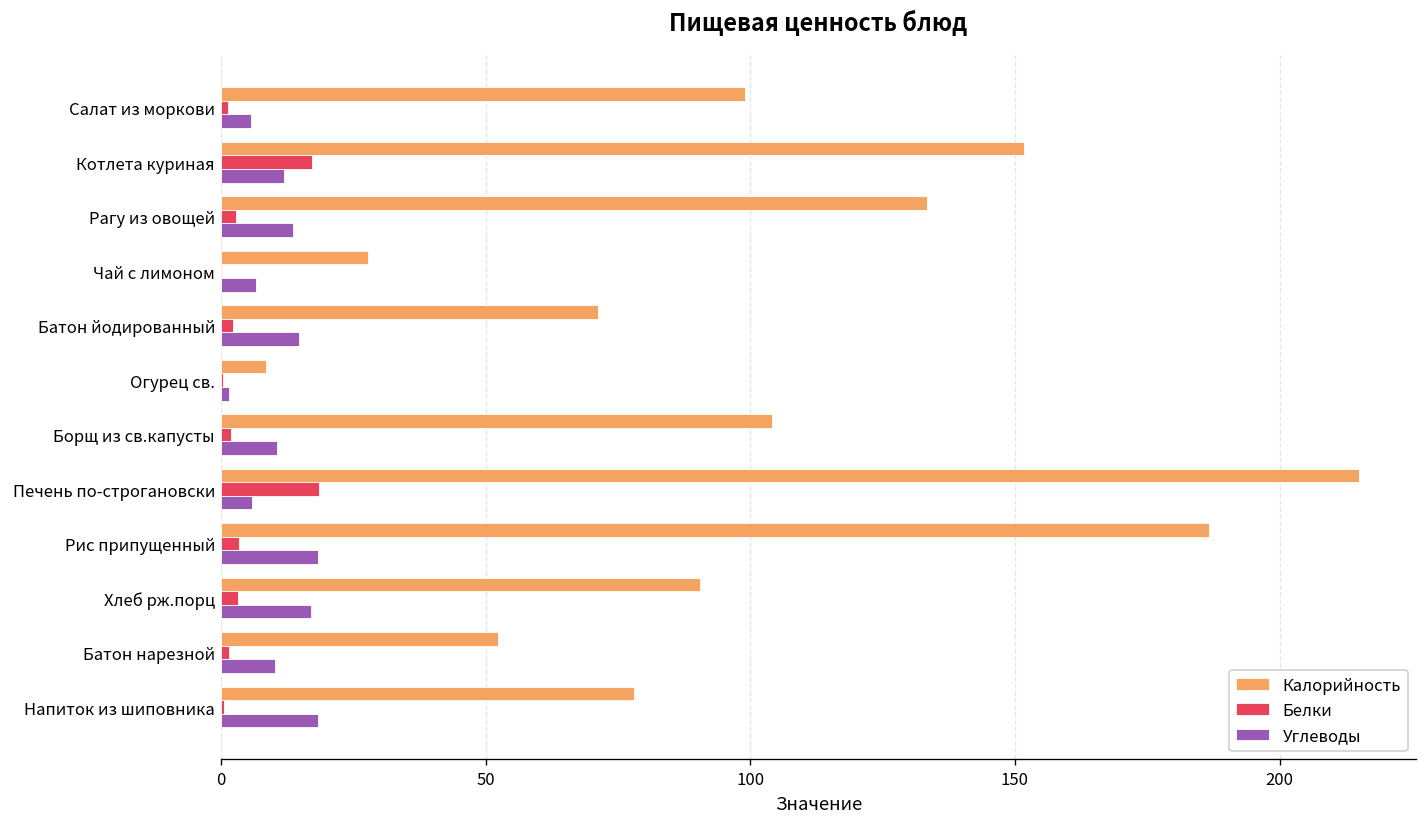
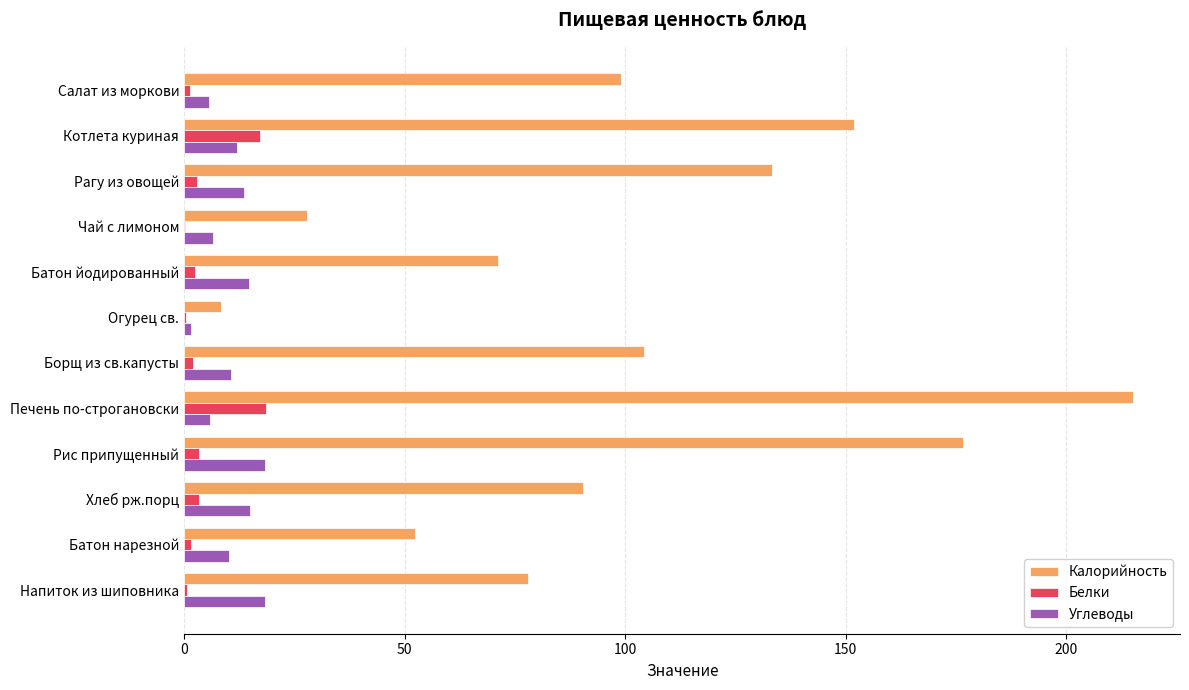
  {
    "Калорийность": {
      "Салат из моркови": 99,
      "Котлета куриная": 152,
      "Рагу из овощей": 133,
      "Чай с лимоном": 28,
      "Батон йодированный": 71,
      "Огурец св.": 9,
      "Борщ из св.капусты": 104,
      "Печень по-строгановски": 215,
-     "Рис припущенный": 187,
+     "Рис припущенный": 177,
      "Хлеб рж.порц": 91,
      "Батон нарезной": 52,
      "Напиток из шиповника": 78
    },
    "Белки": {
      "Салат из моркови": 1,
      "Котлета куриная": 17,
      "Рагу из овощей": 3,
      "Батон йодированный": 2,
      "Борщ из св.капусты": 2,
      "Печень по-строгановски": 19,
      "Рис припущенный": 3,
      "Хлеб рж.порц": 3,
      "Батон нарезной": 2,
      "Напиток из шиповника": 1
    },
    "Углеводы": {
      "Салат из моркови": 6,
      "Котлета куриная": 12,
      "Рагу из овощей": 14,
      "Чай с лимоном": 7,
      "Батон йодированный": 15,
      "Огурец св.": 2,
      "Борщ из св.капусты": 11,
      "Печень по-строгановски": 6,
      "Рис припущенный": 18,
-     "Хлеб рж.порц": 17,
+     "Хлеб рж.порц": 15,
      "Батон нарезной": 10,
      "Напиток из шиповника": 18
    }
  }
